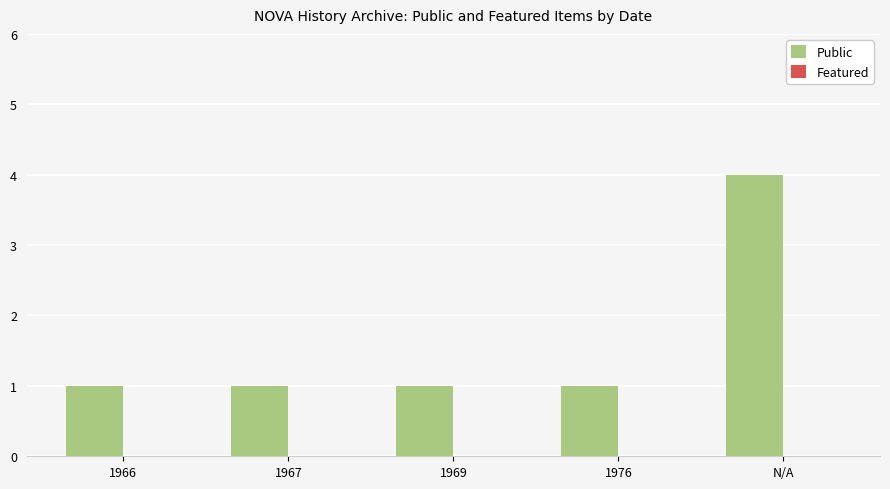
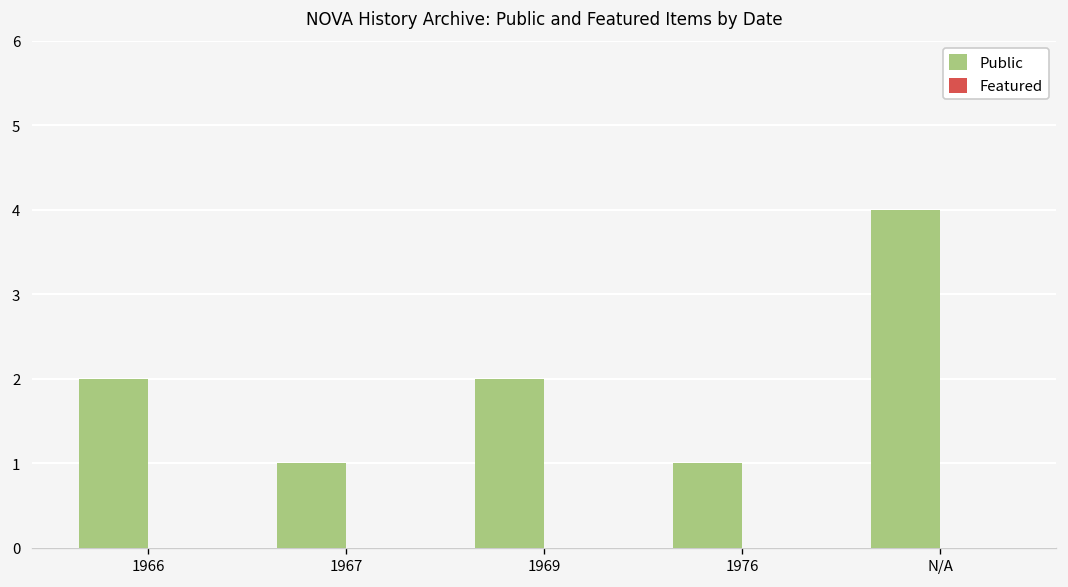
  {
    "Public": {
-     "1966": 1,
+     "1966": 2,
      "1967": 1,
-     "1969": 1,
+     "1969": 2,
      "1976": 1,
      "N/A": 4
    },
    "Featured": {
      "1966": 0,
      "1967": 0,
      "1969": 0,
      "1976": 0,
      "N/A": 0
    }
  }
